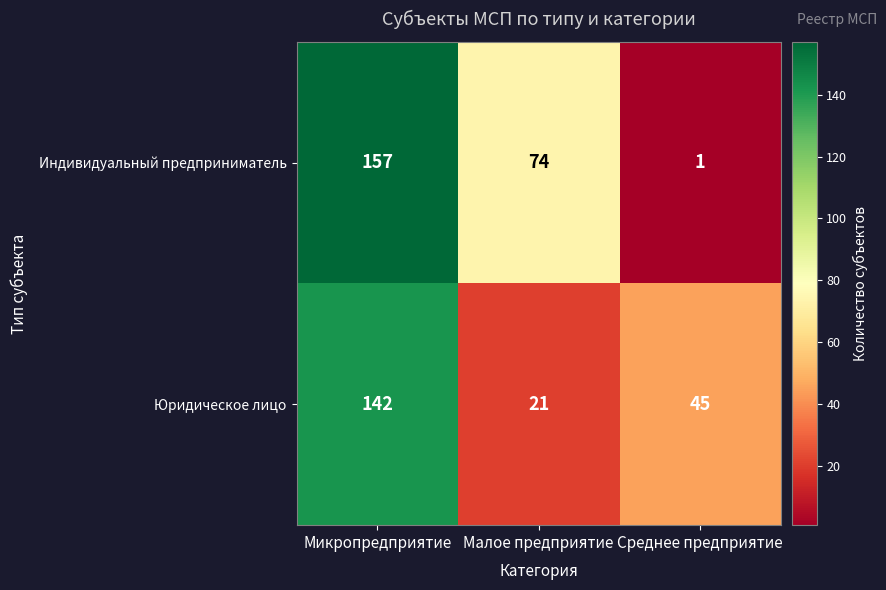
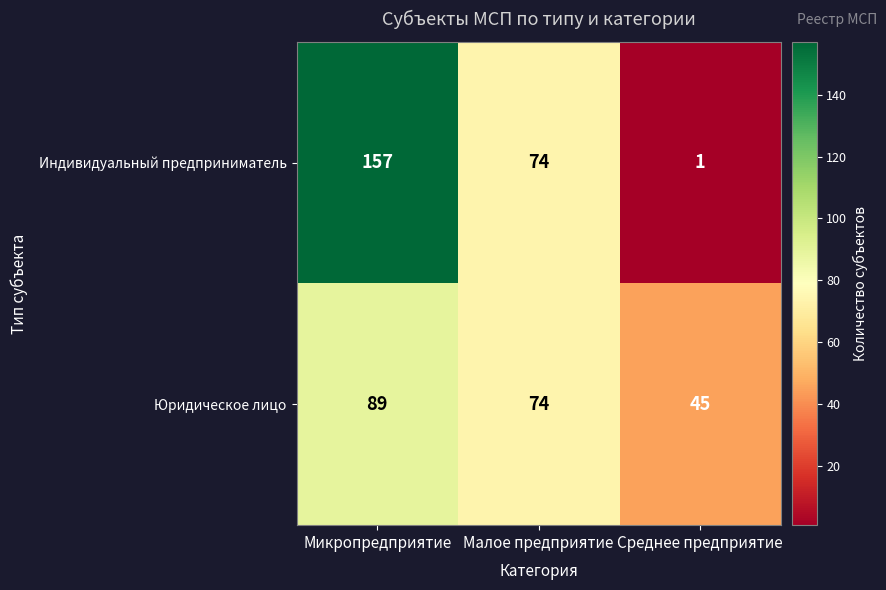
  {
    "Индивидуальный предприниматель": {
      "Микропредприятие": 157,
      "Малое предприятие": 74,
      "Среднее предприятие": 1
    },
    "Юридическое лицо": {
-     "Микропредприятие": 142,
-     "Малое предприятие": 21,
+     "Микропредприятие": 89,
+     "Малое предприятие": 74,
      "Среднее предприятие": 45
    }
  }
